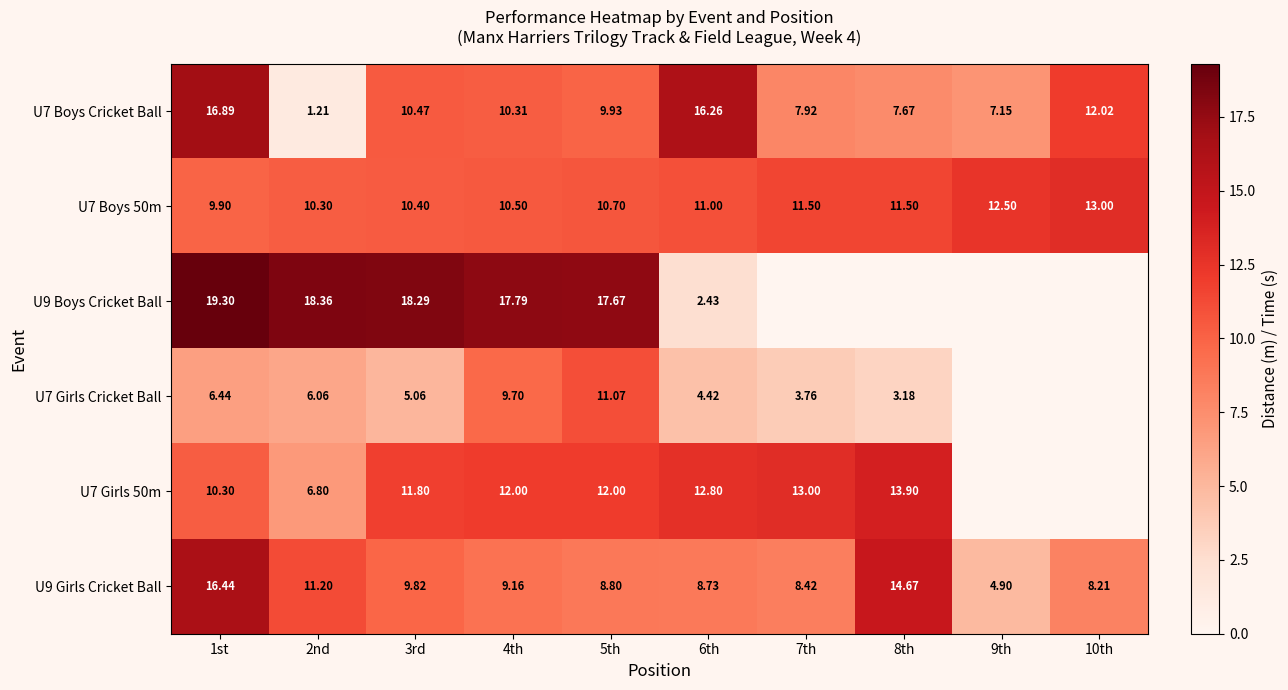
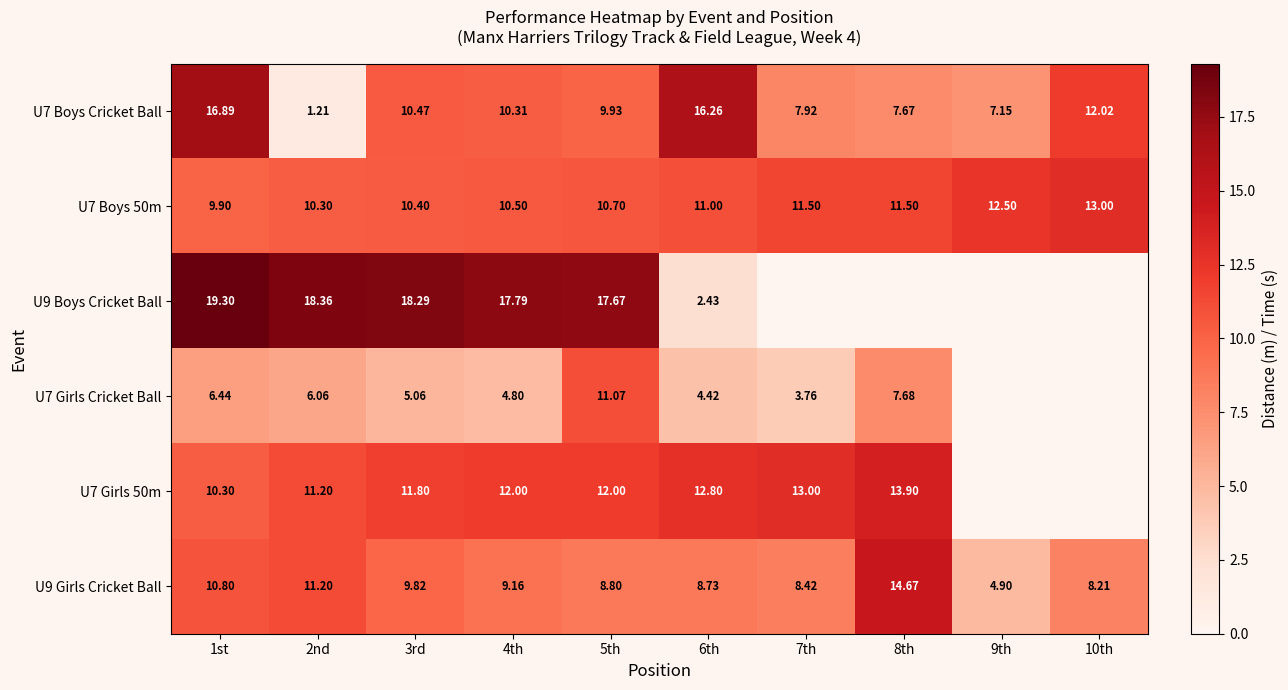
  {
    "U7 Boys Cricket Ball": {
      "1st": 16.89,
      "2nd": 1.21,
      "3rd": 10.47,
      "4th": 10.31,
      "5th": 9.93,
      "6th": 16.26,
      "7th": 7.92,
      "8th": 7.67,
      "9th": 7.15,
      "10th": 12.02
    },
    "U7 Boys 50m": {
      "1st": 9.90,
      "2nd": 10.30,
      "3rd": 10.40,
      "4th": 10.50,
      "5th": 10.70,
      "6th": 11.00,
      "7th": 11.50,
      "8th": 11.50,
      "9th": 12.50,
      "10th": 13.00
    },
    "U9 Boys Cricket Ball": {
      "1st": 19.30,
      "2nd": 18.36,
      "3rd": 18.29,
      "4th": 17.79,
      "5th": 17.67,
      "6th": 2.43
    },
    "U7 Girls Cricket Ball": {
      "1st": 6.44,
      "2nd": 6.06,
      "3rd": 5.06,
-     "4th": 9.70,
+     "4th": 4.80,
      "5th": 11.07,
      "6th": 4.42,
      "7th": 3.76,
-     "8th": 3.18
+     "8th": 7.68
    },
    "U7 Girls 50m": {
      "1st": 10.30,
-     "2nd": 6.80,
+     "2nd": 11.20,
      "3rd": 11.80,
      "4th": 12.00,
      "5th": 12.00,
      "6th": 12.80,
      "7th": 13.00,
      "8th": 13.90
    },
    "U9 Girls Cricket Ball": {
-     "1st": 16.44,
+     "1st": 10.80,
      "2nd": 11.20,
      "3rd": 9.82,
      "4th": 9.16,
      "5th": 8.80,
      "6th": 8.73,
      "7th": 8.42,
      "8th": 14.67,
      "9th": 4.90,
      "10th": 8.21
    }
  }
